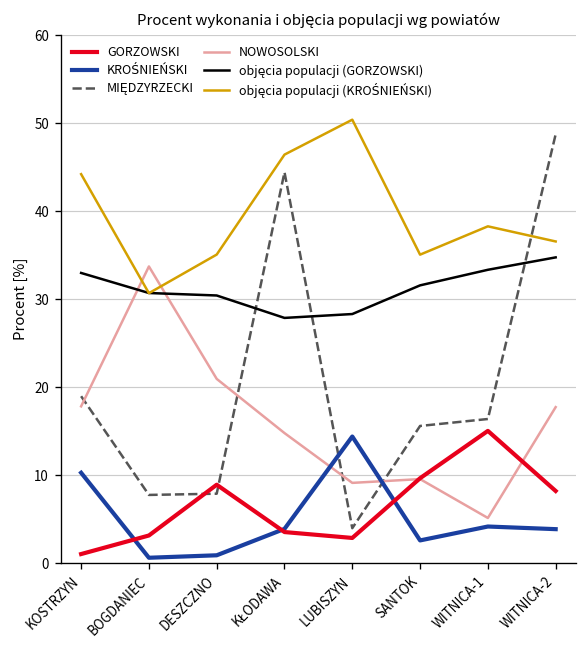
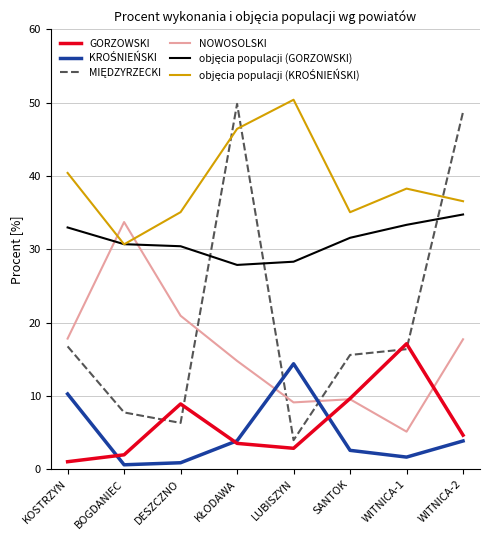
  {
    "GORZOWSKI": {
      "KOSTRZYN": 1,
-     "BOGDANIEC": 3,
+     "BOGDANIEC": 2,
      "DESZCZNO": 9,
      "KŁODAWA": 4,
      "LUBISZYN": 3,
-     "WITNICA-1": 15,
-     "WITNICA-2": 8
+     "WITNICA-1": 17,
+     "WITNICA-2": 5
    },
    "KROŚNIEŃSKI": {
      "KOSTRZYN": 10,
      "BOGDANIEC": 1,
      "DESZCZNO": 1,
      "KŁODAWA": 4,
      "LUBISZYN": 14,
      "SANTOK": 3,
-     "WITNICA-1": 4,
+     "WITNICA-1": 2,
      "WITNICA-2": 4
    },
    "MIĘDZYRZECKI": {
-     "KOSTRZYN": 19,
+     "KOSTRZYN": 17,
      "BOGDANIEC": 8,
-     "DESZCZNO": 8,
-     "KŁODAWA": 44,
+     "DESZCZNO": 6,
+     "KŁODAWA": 50,
      "LUBISZYN": 4,
      "SANTOK": 16,
      "WITNICA-1": 16,
      "WITNICA-2": 49
    },
    "NOWOSOLSKI": {
      "KOSTRZYN": 18,
      "BOGDANIEC": 34,
      "DESZCZNO": 21,
      "KŁODAWA": 15,
      "LUBISZYN": 9,
      "WITNICA-1": 5,
      "WITNICA-2": 18
    },
    "objęcia populacji (GORZOWSKI)": {
      "KOSTRZYN": 33,
      "DESZCZNO": 30,
      "KŁODAWA": 28,
      "LUBISZYN": 28,
      "SANTOK": 32,
      "WITNICA-1": 33,
      "WITNICA-2": 35
    },
    "objęcia populacji (KROŚNIEŃSKI)": {
-     "KOSTRZYN": 44,
+     "KOSTRZYN": 40,
      "DESZCZNO": 35,
      "KŁODAWA": 46,
      "LUBISZYN": 50,
      "SANTOK": 35,
      "WITNICA-1": 38,
      "WITNICA-2": 37
    }
  }
